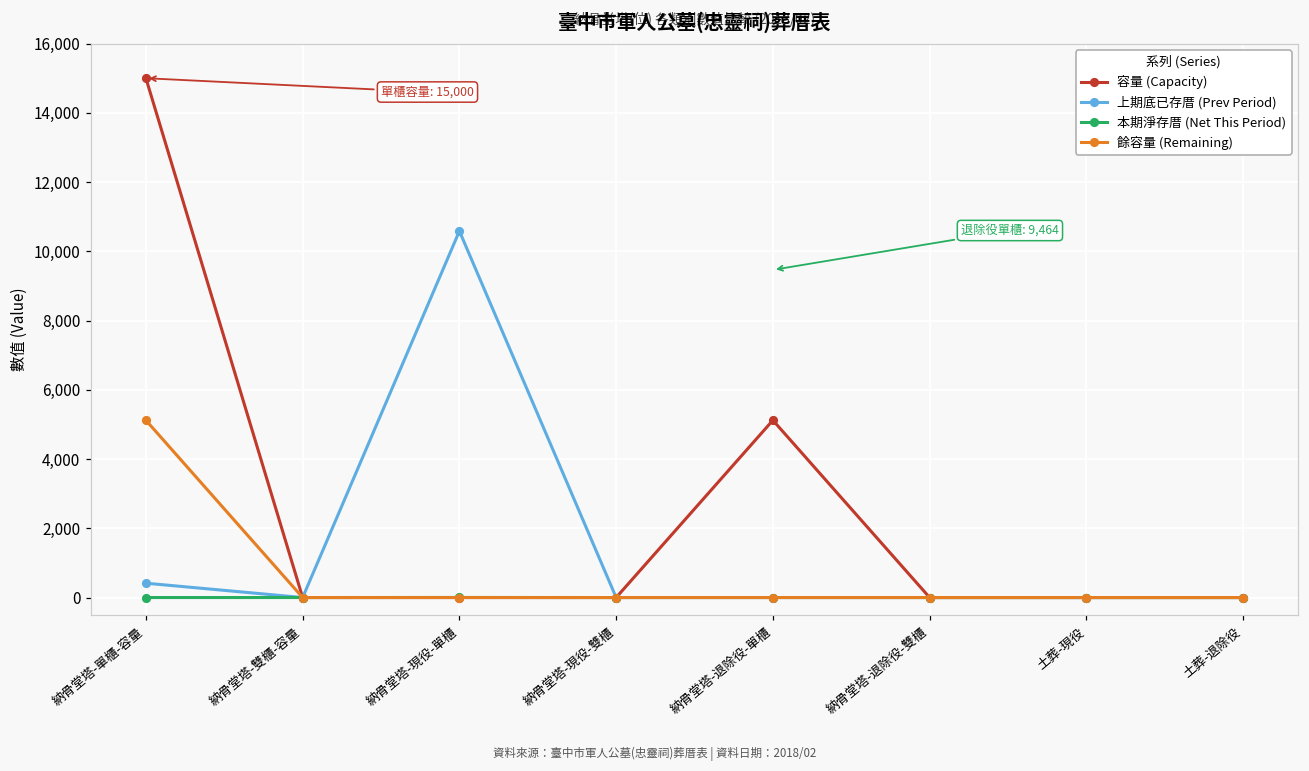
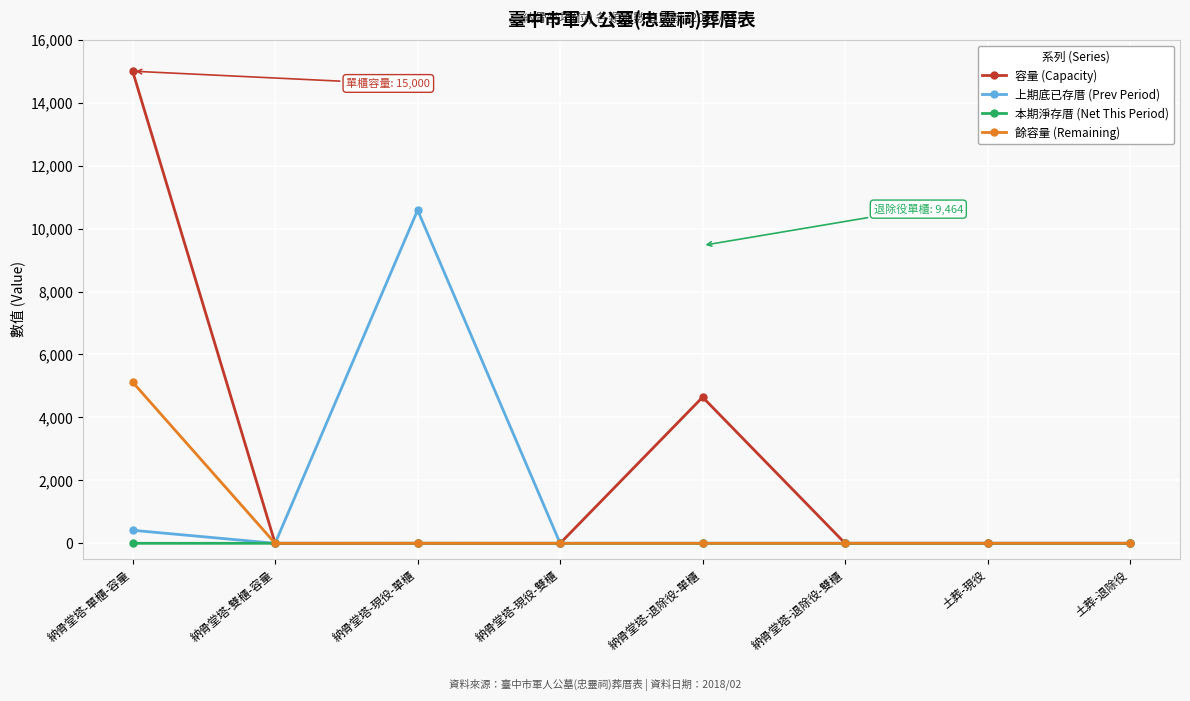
  {
    "容量 (Capacity)": {
-     "納骨堂塔-退除役-單櫃": "5,100"
+     "納骨堂塔-退除役-單櫃": "4,600"
    },
    "上期底已存厝 (Prev Period)": {
      "納骨堂塔-單櫃-容量": "400",
      "納骨堂塔-現役-單櫃": "10,600"
    },
    "本期淨存厝 (Net This Period)": {
      "納骨堂塔-單櫃-容量": "0"
    },
    "餘容量 (Remaining)": {
      "納骨堂塔-單櫃-容量": "5,100"
    }
  }
